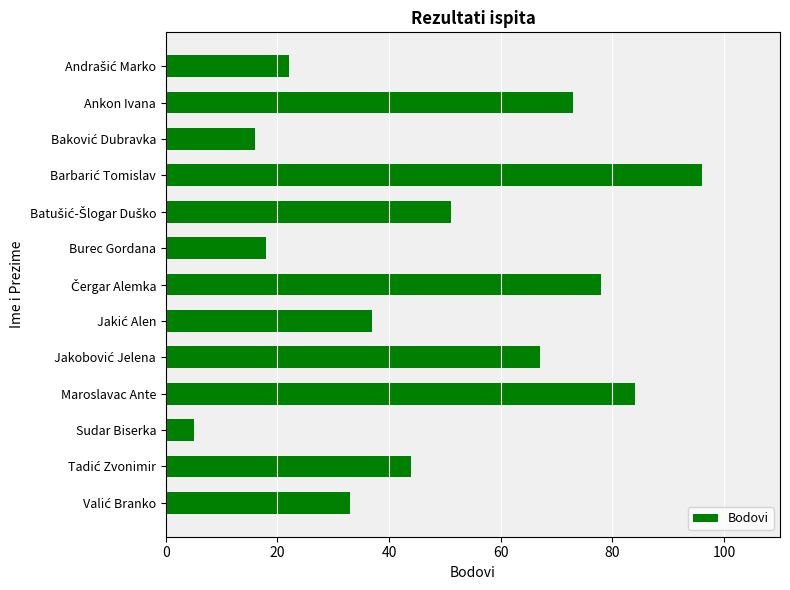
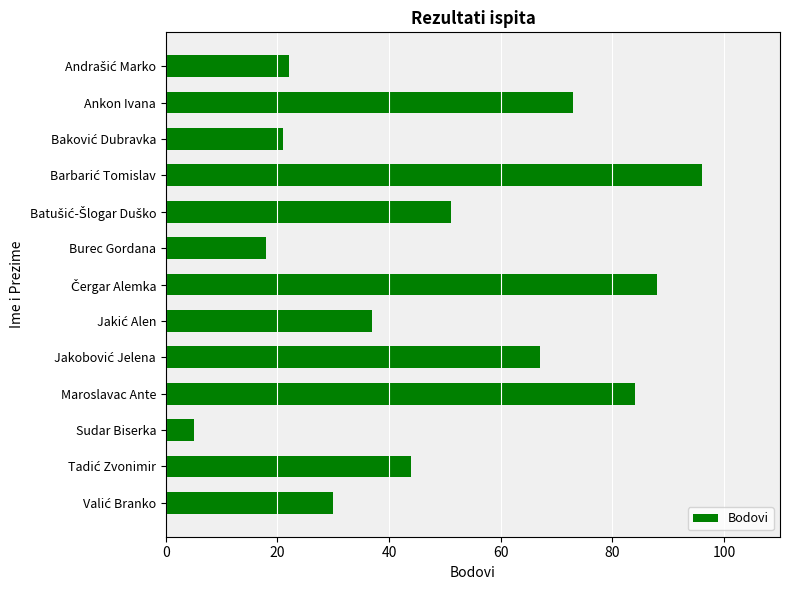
  {
    "Andrašić Marko": 22,
    "Ankon Ivana": 73,
-   "Baković Dubravka": 16,
+   "Baković Dubravka": 21,
    "Barbarić Tomislav": 96,
    "Batušić-Šlogar Duško": 51,
    "Burec Gordana": 18,
-   "Čergar Alemka": 78,
+   "Čergar Alemka": 88,
    "Jakić Alen": 37,
    "Jakobović Jelena": 67,
    "Maroslavac Ante": 84,
    "Sudar Biserka": 5,
    "Tadić Zvonimir": 44,
-   "Valić Branko": 33
+   "Valić Branko": 30
  }
